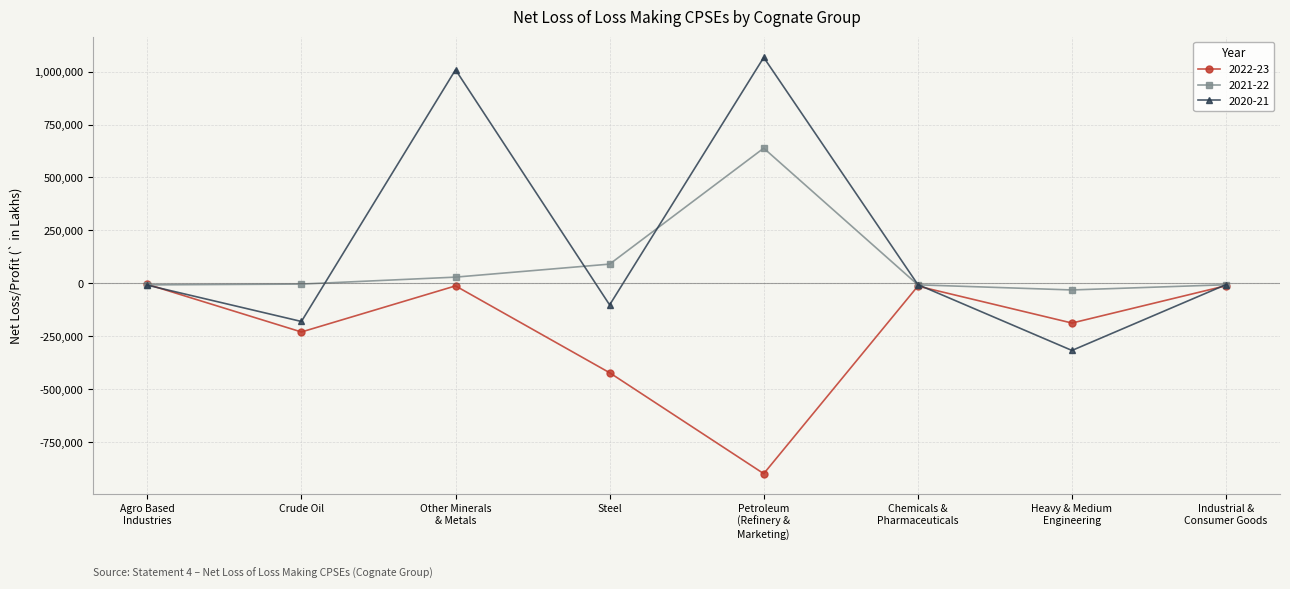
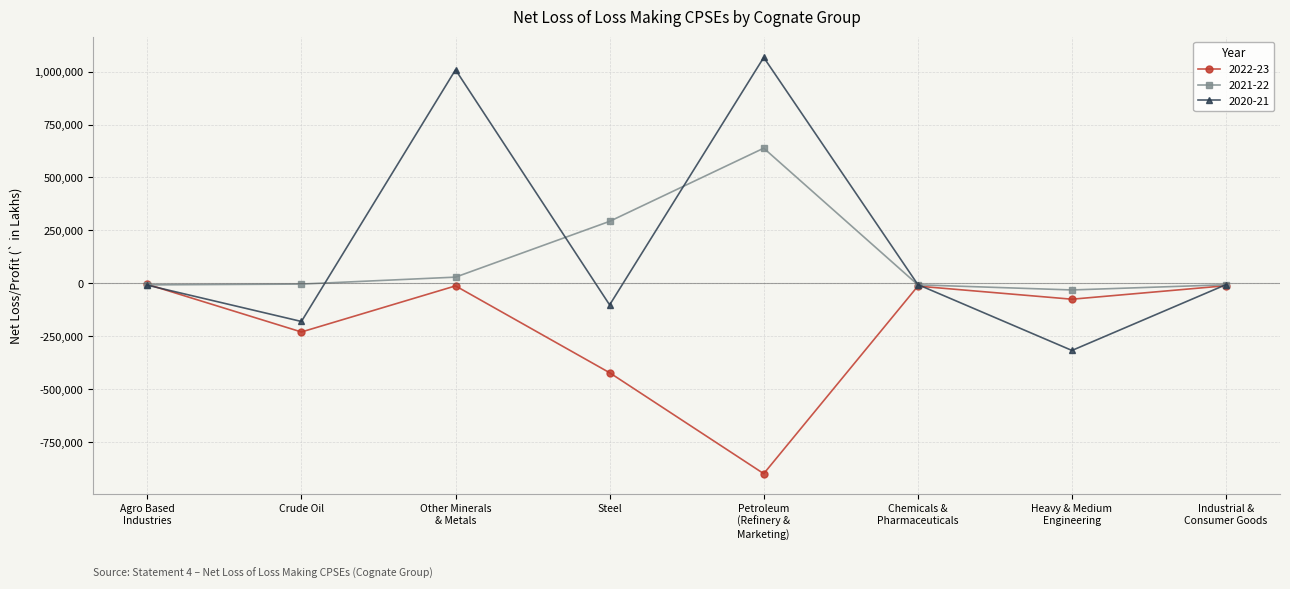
  {
    "2022-23": {
      "Crude Oil": "-230,000",
      "Other Minerals & Metals": "-10,000",
      "Steel": "-420,000",
      "Petroleum (Refinery & Marketing)": "-900,000",
-     "Heavy & Medium Engineering": "-190,000"
+     "Heavy & Medium Engineering": "-70,000"
    },
    "2021-22": {
      "Crude Oil": "0",
      "Other Minerals & Metals": "30,000",
-     "Steel": "90,000",
+     "Steel": "290,000",
      "Petroleum (Refinery & Marketing)": "640,000",
      "Heavy & Medium Engineering": "-30,000"
    },
    "2020-21": {
      "Crude Oil": "-180,000",
      "Other Minerals & Metals": "1,010,000",
      "Steel": "-100,000",
      "Petroleum (Refinery & Marketing)": "1,070,000",
      "Heavy & Medium Engineering": "-320,000"
    }
  }
